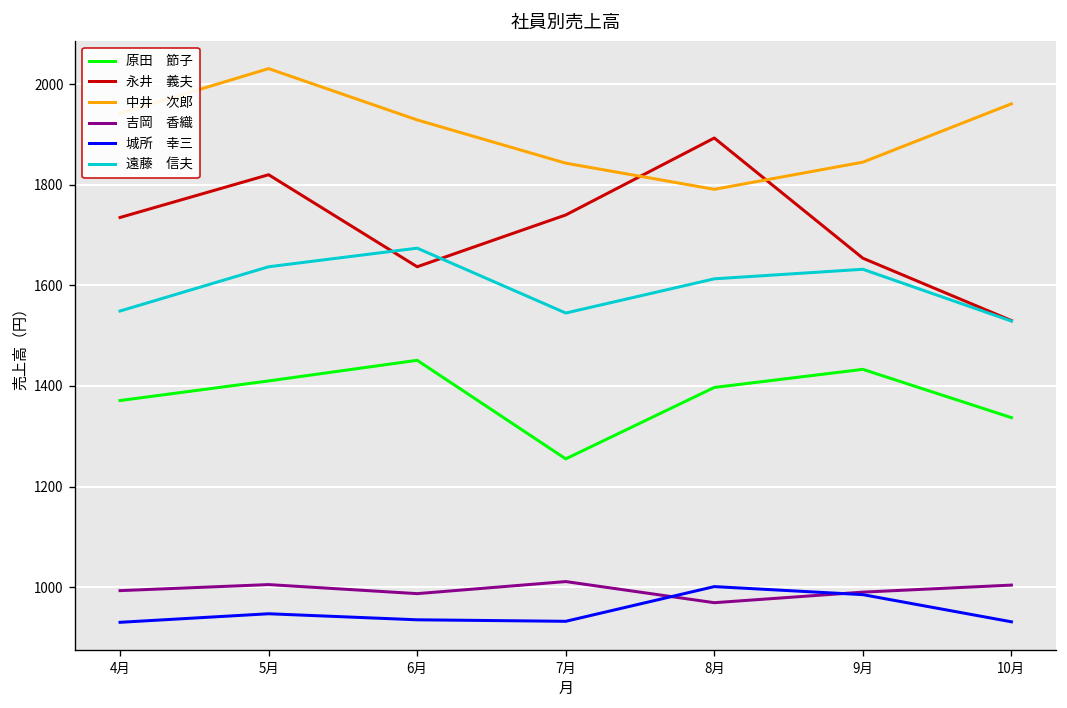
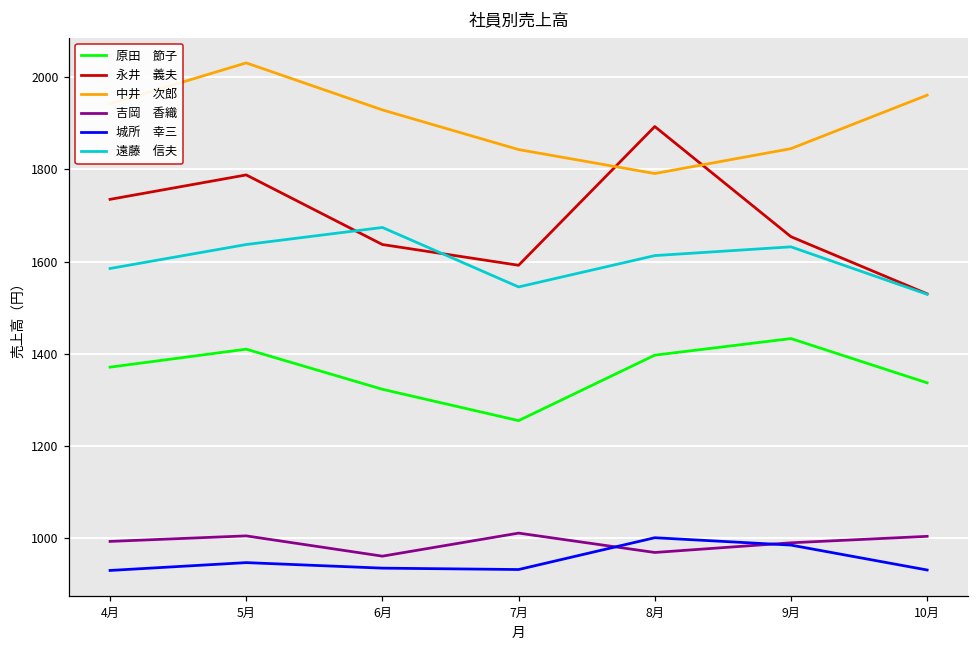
  {
    "原田 節子": {
      "4月": 1370,
      "5月": 1410,
-     "6月": 1450,
+     "6月": 1320,
      "7月": 1260,
      "8月": 1400,
      "9月": 1430,
      "10月": 1340
    },
    "永井 義夫": {
      "4月": 1740,
-     "5月": 1820,
+     "5月": 1790,
      "6月": 1640,
-     "7月": 1740,
+     "7月": 1590,
      "8月": 1890,
      "9月": 1650
    },
    "中井 次郎": {
      "5月": 2030,
      "6月": 1930,
      "7月": 1840,
      "8月": 1790,
      "9月": 1850,
      "10月": 1960
    },
    "吉岡 香織": {
      "4月": 990,
      "5月": 1010,
-     "6月": 990,
+     "6月": 960,
      "7月": 1010,
      "8月": 970,
      "10月": 1000
    },
    "城所 幸三": {
      "4月": 930,
      "5月": 950,
      "6月": 940,
      "7月": 930,
      "8月": 1000,
      "10月": 930
    },
    "遠藤 信夫": {
-     "4月": 1550,
+     "4月": 1590,
      "5月": 1640,
      "6月": 1670,
      "7月": 1550,
      "8月": 1610,
      "9月": 1630
    }
  }
